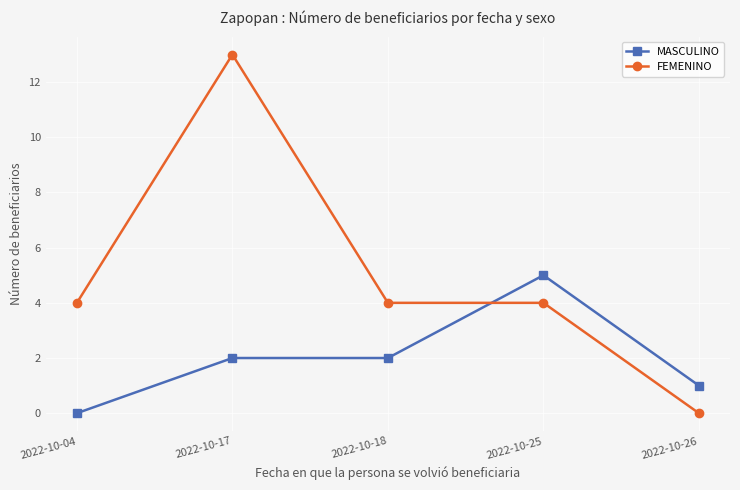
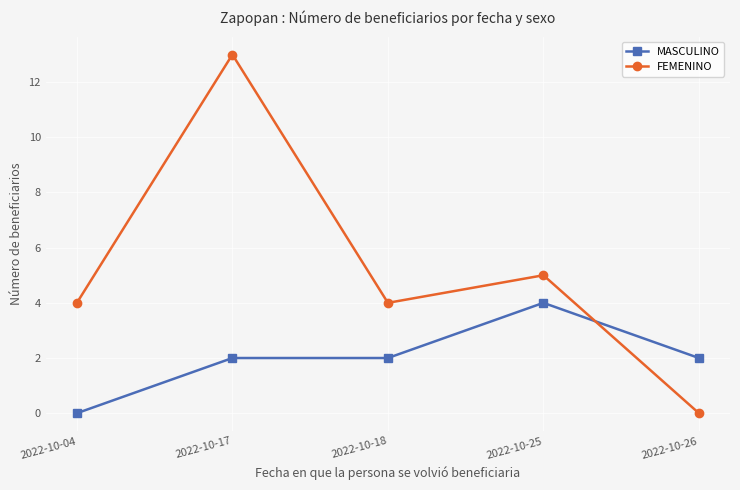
  {
    "MASCULINO": {
      "2022-10-04": 0,
      "2022-10-17": 2,
      "2022-10-18": 2,
-     "2022-10-25": 5,
-     "2022-10-26": 1
+     "2022-10-25": 4,
+     "2022-10-26": 2
    },
    "FEMENINO": {
      "2022-10-04": 4,
      "2022-10-17": 13,
      "2022-10-18": 4,
-     "2022-10-25": 4,
+     "2022-10-25": 5,
      "2022-10-26": 0
    }
  }
